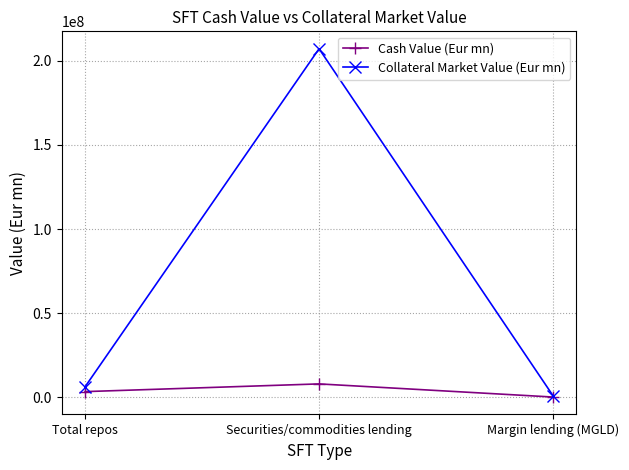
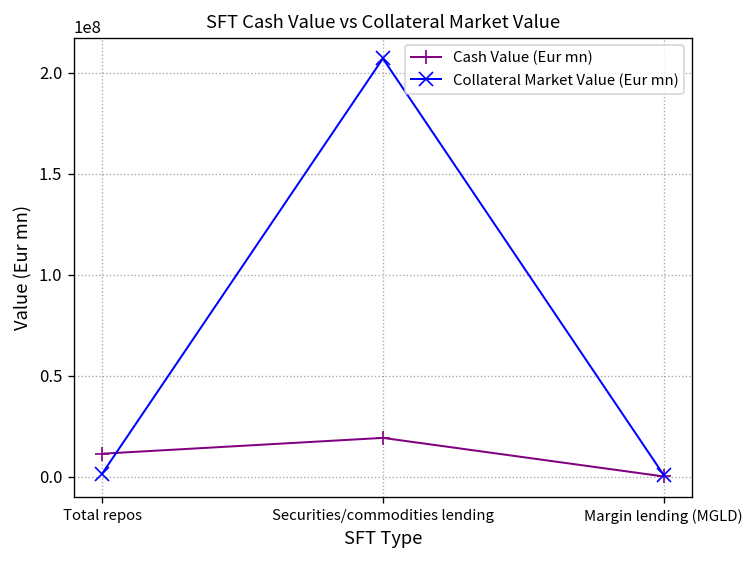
  {
    "Cash Value (Eur mn)": {
-     "Total repos": 3000000,
-     "Securities/commodities lending": 8000000
+     "Total repos": 11000000,
+     "Securities/commodities lending": 19000000
    },
    "Collateral Market Value (Eur mn)": {
-     "Total repos": 6000000,
+     "Total repos": 2000000,
      "Securities/commodities lending": 207000000
    }
  }
